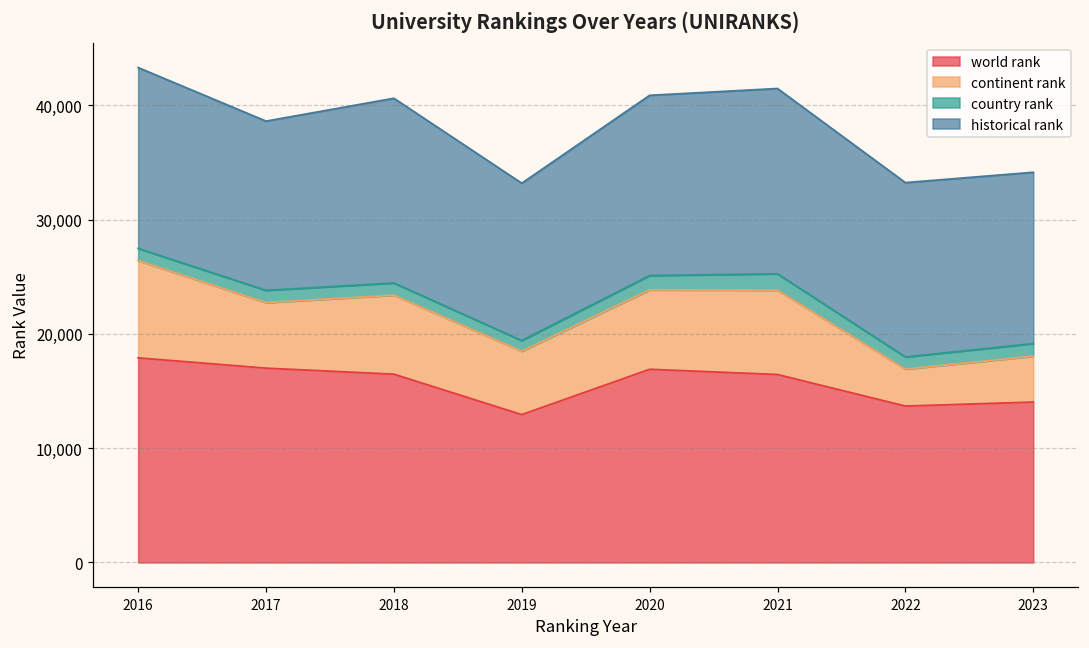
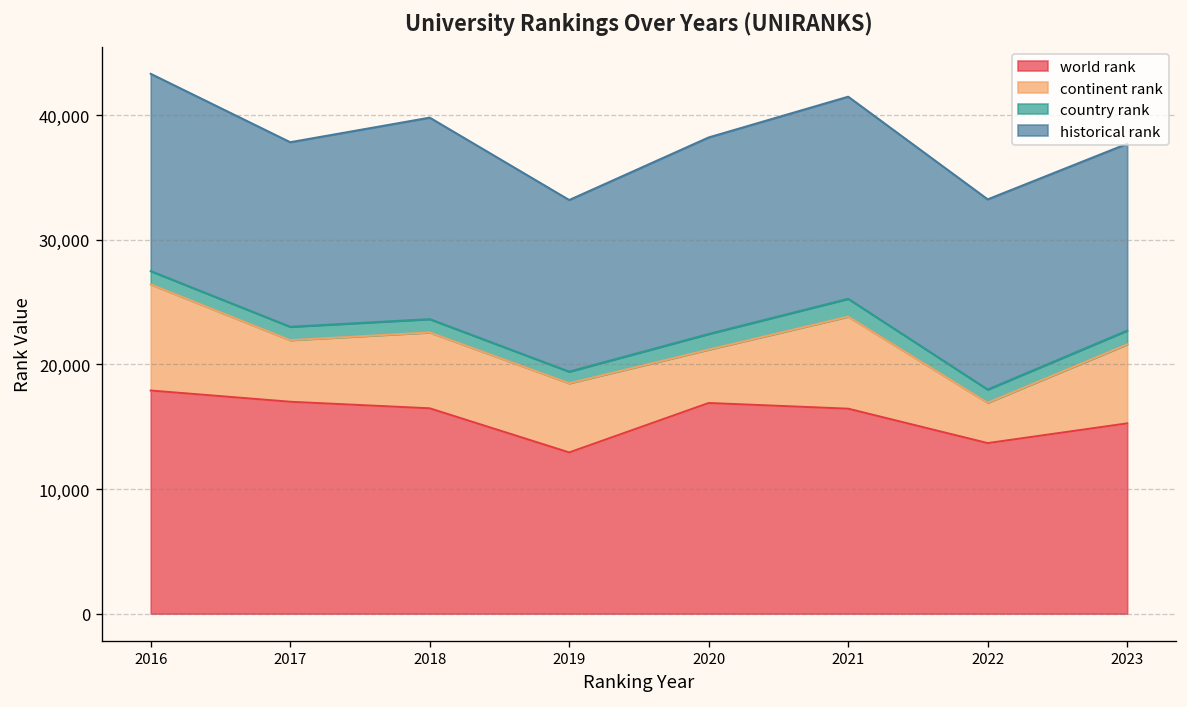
  {
    "world rank": {
      "2016": "17,900",
      "2017": "17,000",
      "2018": "16,500",
      "2019": "12,900",
      "2020": "16,900",
      "2021": "16,400",
      "2022": "13,700",
-     "2023": "14,000"
+     "2023": "15,300"
    },
    "continent rank": {
      "2016": "8,500",
-     "2017": "5,700",
-     "2018": "6,900",
+     "2017": "4,900",
+     "2018": "6,100",
      "2019": "5,500",
-     "2020": "7,000",
+     "2020": "4,300",
      "2021": "7,400",
      "2022": "3,200",
-     "2023": "4,000"
+     "2023": "6,300"
    }
  }
